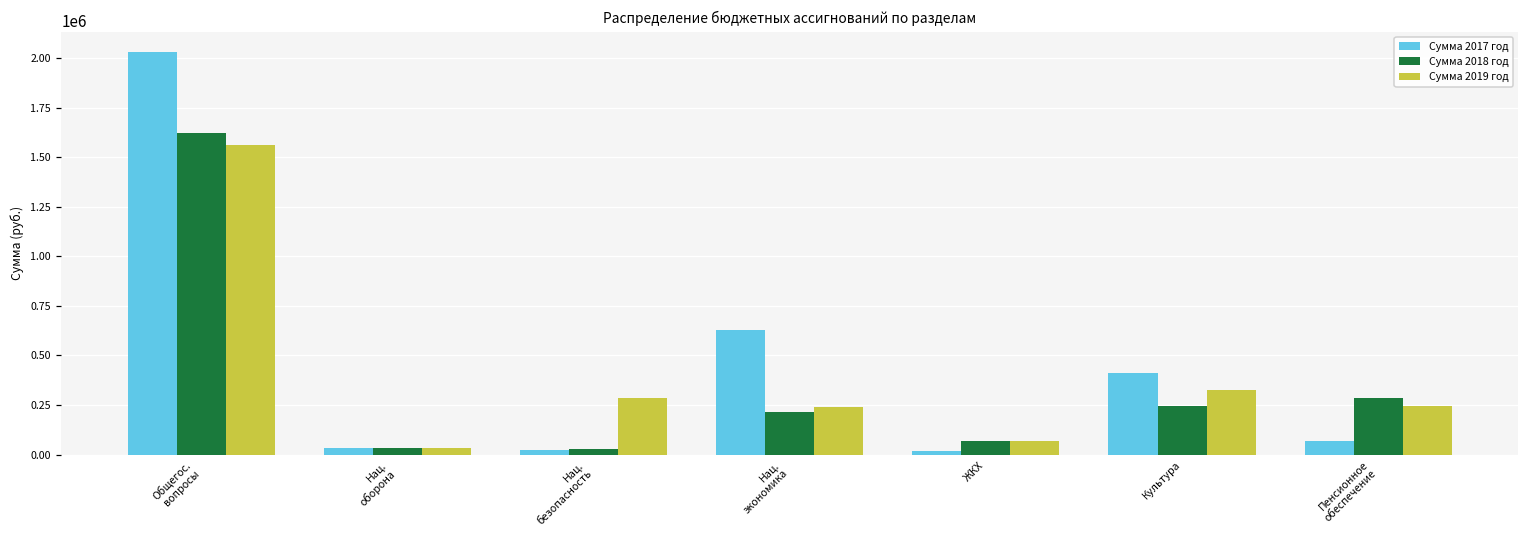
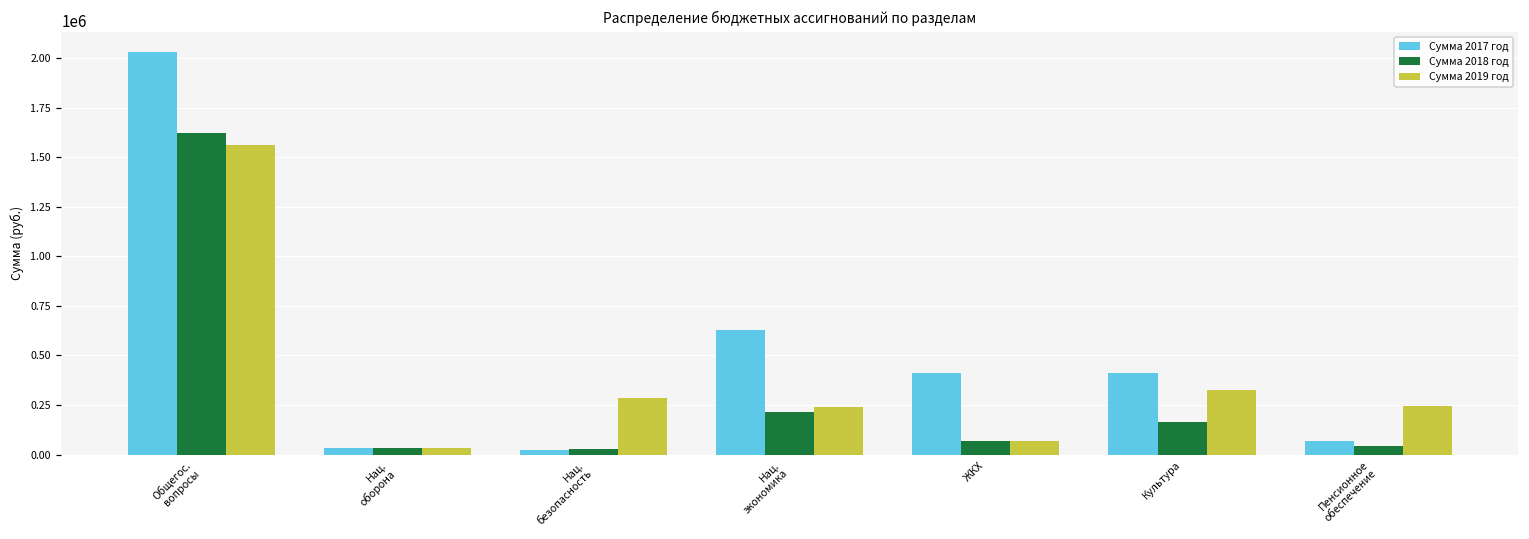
  {
    "Сумма 2017 год": {
      "Общегос. вопросы": 2030000,
      "Нац. оборона": 40000,
      "Нац. безопасность": 20000,
      "Нац. экономика": 630000,
-     "ЖКХ": 20000,
+     "ЖКХ": 410000,
      "Культура": 410000,
      "Пенсионное обеспечение": 70000
    },
    "Сумма 2018 год": {
      "Общегос. вопросы": 1620000,
      "Нац. оборона": 40000,
      "Нац. безопасность": 30000,
      "Нац. экономика": 210000,
      "ЖКХ": 70000,
-     "Культура": 240000,
-     "Пенсионное обеспечение": 290000
+     "Культура": 170000,
+     "Пенсионное обеспечение": 50000
    },
    "Сумма 2019 год": {
      "Общегос. вопросы": 1560000,
      "Нац. оборона": 40000,
      "Нац. безопасность": 280000,
      "Нац. экономика": 240000,
      "ЖКХ": 70000,
      "Культура": 320000,
      "Пенсионное обеспечение": 250000
    }
  }
